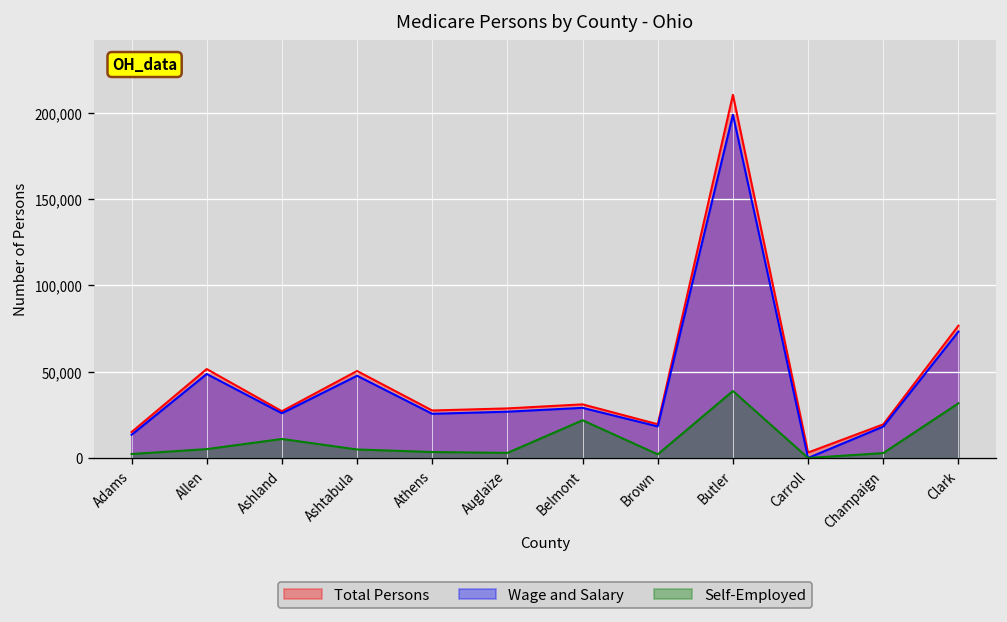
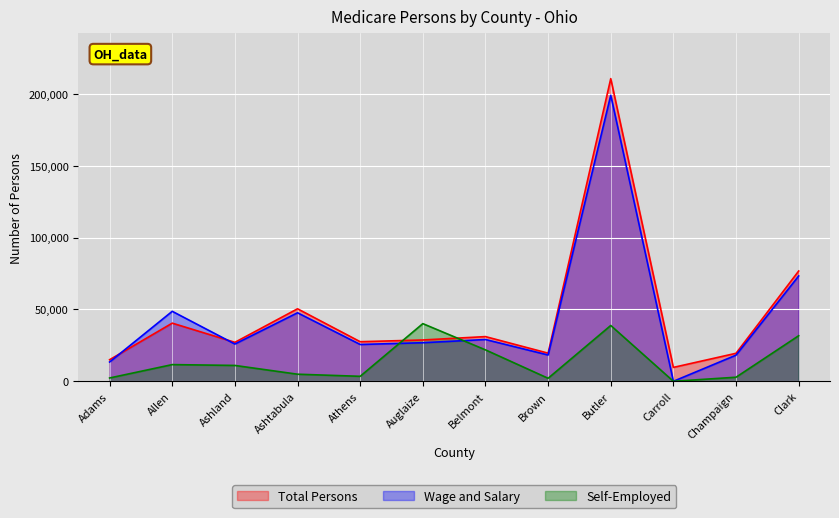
  {
    "Total Persons": {
-     "Allen": "52,000",
+     "Allen": "40,000",
      "Ashtabula": "50,000",
      "Athens": "28,000",
      "Auglaize": "29,000",
      "Belmont": "31,000",
      "Butler": "211,000",
-     "Carroll": "3,000",
+     "Carroll": "10,000",
      "Clark": "77,000"
    },
    "Wage and Salary": {
      "Allen": "49,000",
      "Ashtabula": "48,000",
      "Athens": "26,000",
      "Auglaize": "27,000",
      "Belmont": "29,000",
      "Butler": "199,000",
      "Clark": "73,000"
    },
    "Self-Employed": {
      "Adams": "2,000",
-     "Allen": "5,000",
+     "Allen": "12,000",
      "Ashland": "11,000",
      "Ashtabula": "5,000",
      "Athens": "3,000",
-     "Auglaize": "3,000",
+     "Auglaize": "40,000",
      "Belmont": "22,000",
      "Brown": "2,000",
      "Butler": "39,000",
      "Champaign": "3,000",
      "Clark": "32,000"
    }
  }
